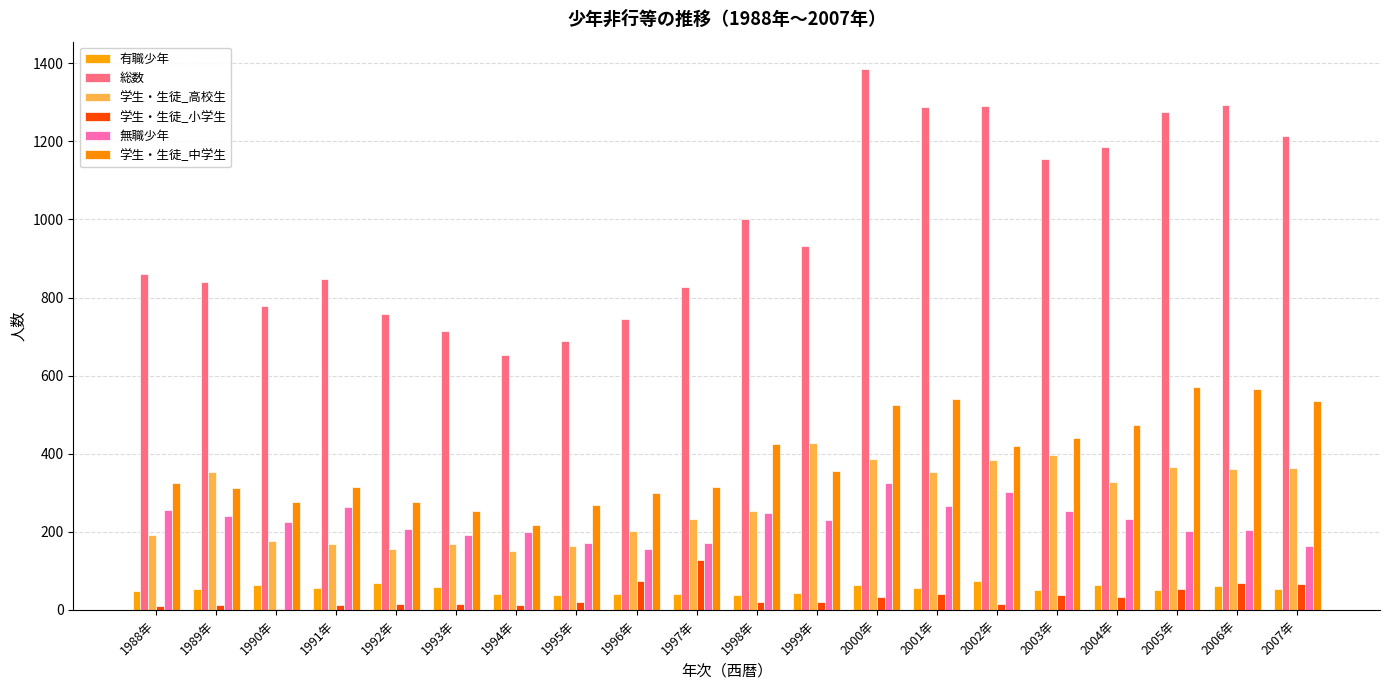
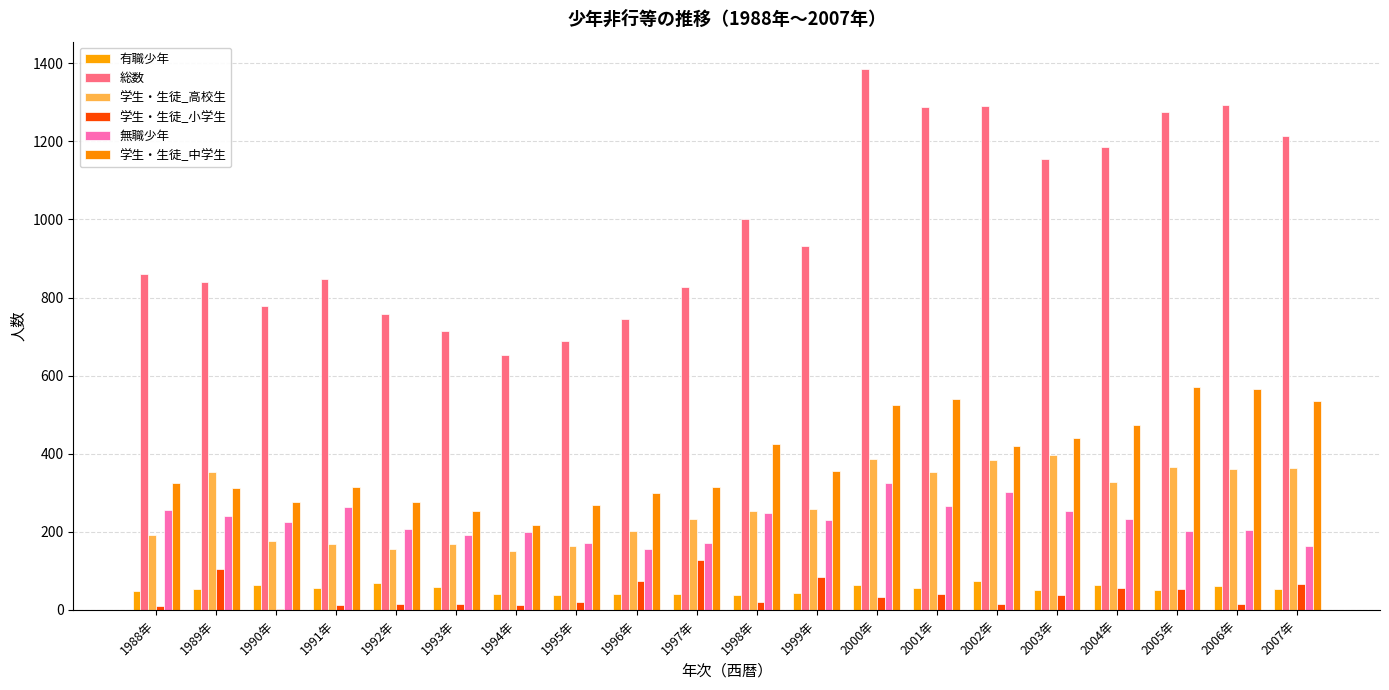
  {
    "学生・生徒_高校生": {
      "1988年": 190,
      "1989年": 350,
      "1990年": 180,
      "1991年": 170,
      "1992年": 160,
      "1993年": 170,
      "1994年": 150,
      "1995年": 160,
      "1996年": 200,
      "1997年": 230,
      "1998年": 250,
-     "1999年": 430,
+     "1999年": 260,
      "2000年": 390,
      "2001年": 350,
      "2002年": 380,
      "2003年": 400,
      "2004年": 330,
      "2005年": 370,
      "2006年": 360,
      "2007年": 360
    },
    "学生・生徒_小学生": {
      "1988年": 10,
-     "1989年": 10,
+     "1989年": 100,
      "1991年": 10,
      "1992年": 20,
      "1993年": 10,
      "1994年": 10,
      "1995年": 20,
      "1996年": 70,
      "1997年": 130,
      "1998年": 20,
-     "1999年": 20,
+     "1999年": 80,
      "2000年": 30,
      "2001年": 40,
      "2002年": 10,
      "2003年": 40,
-     "2004年": 30,
+     "2004年": 60,
      "2005年": 50,
-     "2006年": 70,
+     "2006年": 20,
      "2007年": 70
    }
  }
